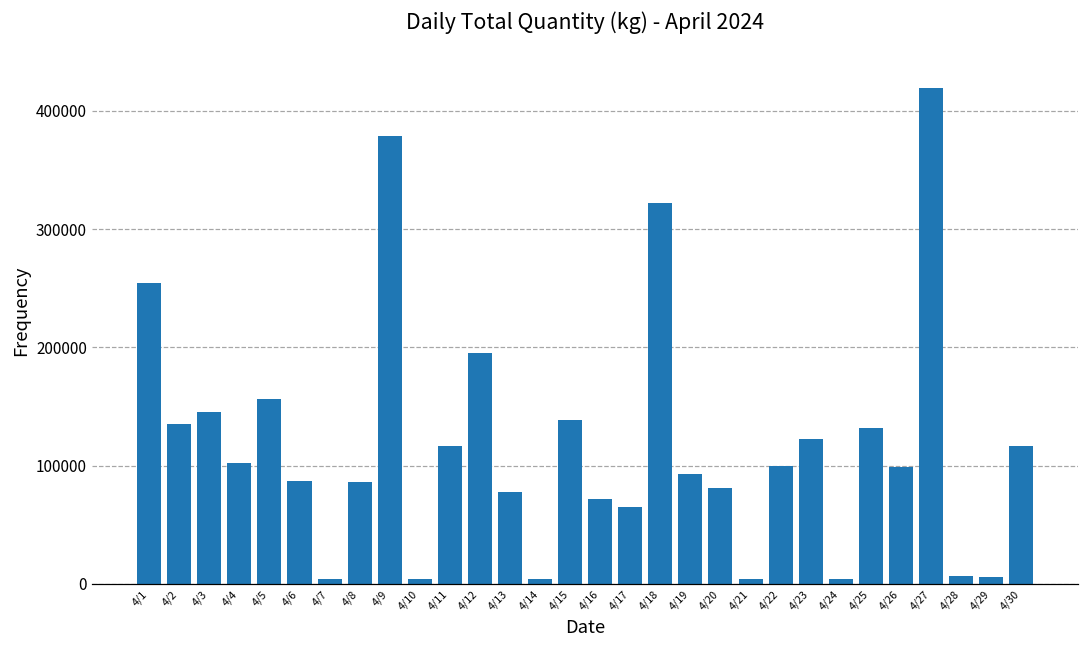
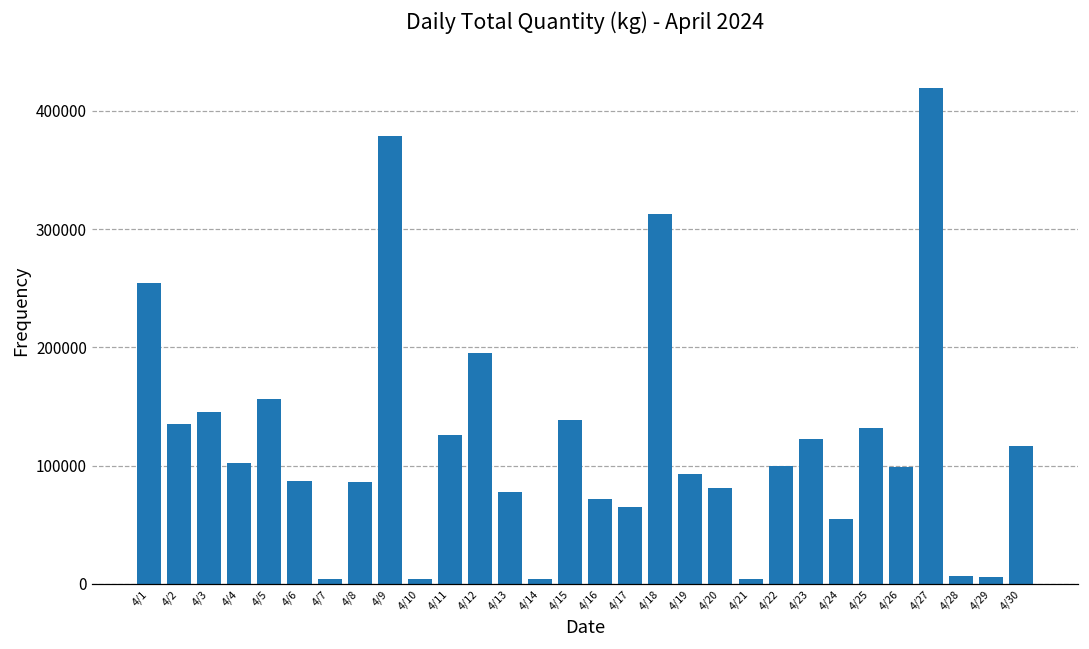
  {
    "4/1": 255000,
    "4/2": 136000,
    "4/3": 145000,
    "4/4": 103000,
    "4/5": 156000,
    "4/6": 87000,
    "4/7": 4000,
    "4/8": 86000,
    "4/9": 379000,
    "4/10": 4000,
-   "4/11": 116000,
+   "4/11": 126000,
    "4/12": 195000,
    "4/13": 78000,
    "4/14": 4000,
    "4/15": 138000,
    "4/16": 72000,
    "4/17": 65000,
-   "4/18": 322000,
+   "4/18": 313000,
    "4/19": 93000,
    "4/20": 81000,
    "4/21": 4000,
    "4/22": 100000,
    "4/23": 123000,
-   "4/24": 4000,
+   "4/24": 55000,
    "4/25": 131000,
    "4/26": 99000,
    "4/27": 420000,
    "4/28": 7000,
    "4/29": 6000,
    "4/30": 117000
  }
